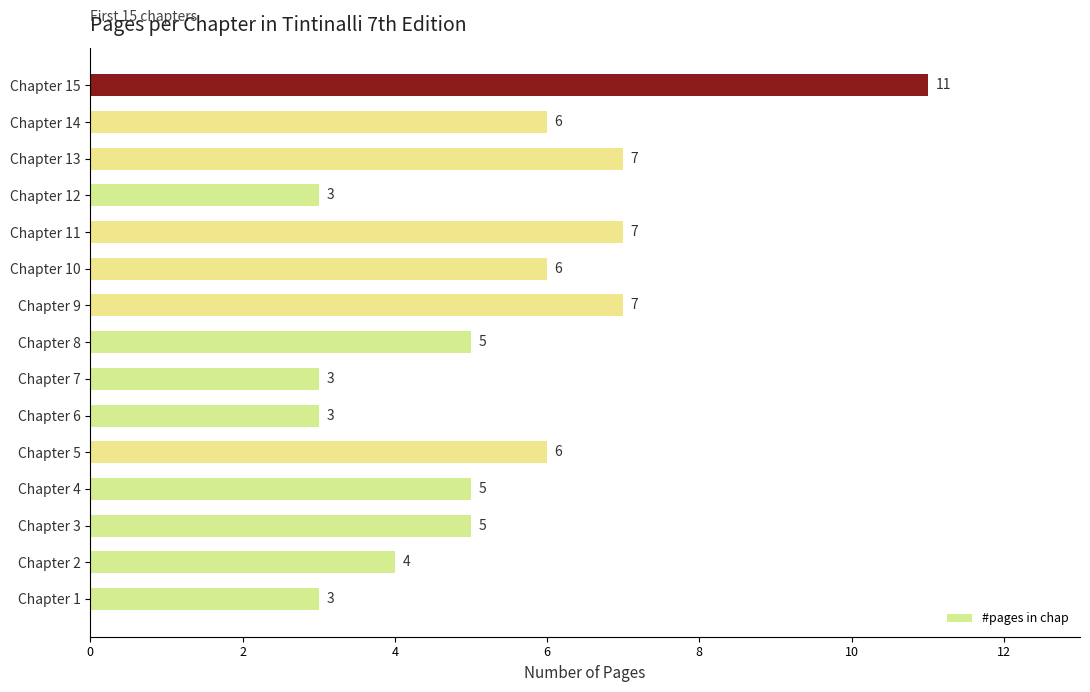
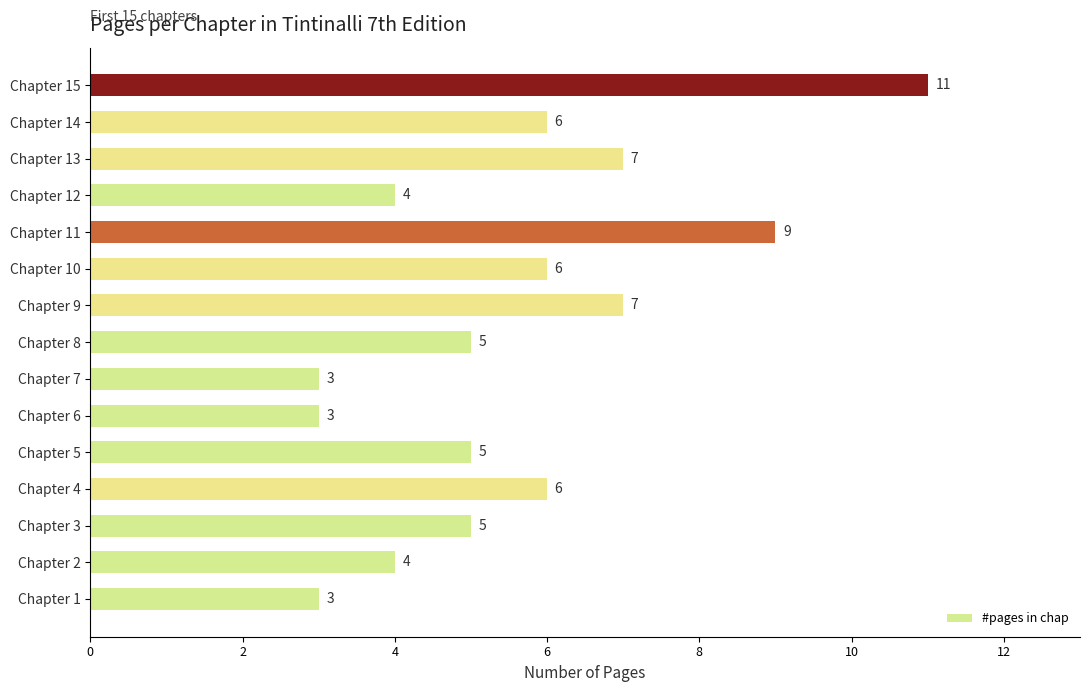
  {
    "Chapter 15": 11,
    "Chapter 14": 6,
    "Chapter 13": 7,
-   "Chapter 12": 3,
-   "Chapter 11": 7,
+   "Chapter 12": 4,
+   "Chapter 11": 9,
    "Chapter 10": 6,
    "Chapter 9": 7,
    "Chapter 8": 5,
    "Chapter 7": 3,
    "Chapter 6": 3,
-   "Chapter 5": 6,
-   "Chapter 4": 5,
+   "Chapter 5": 5,
+   "Chapter 4": 6,
    "Chapter 3": 5,
    "Chapter 2": 4,
    "Chapter 1": 3
  }
